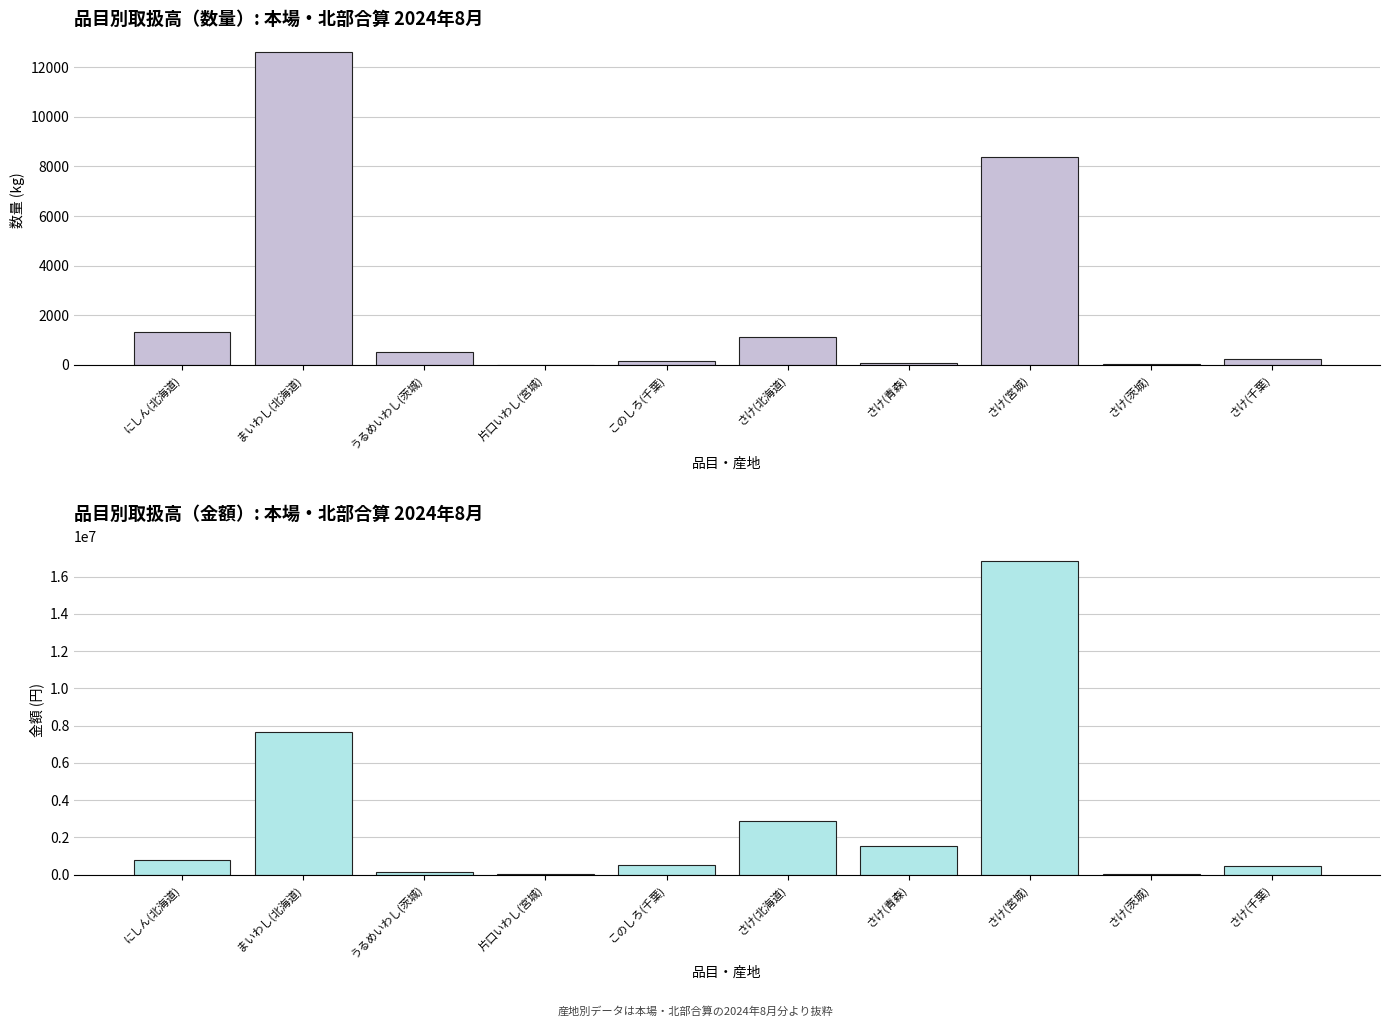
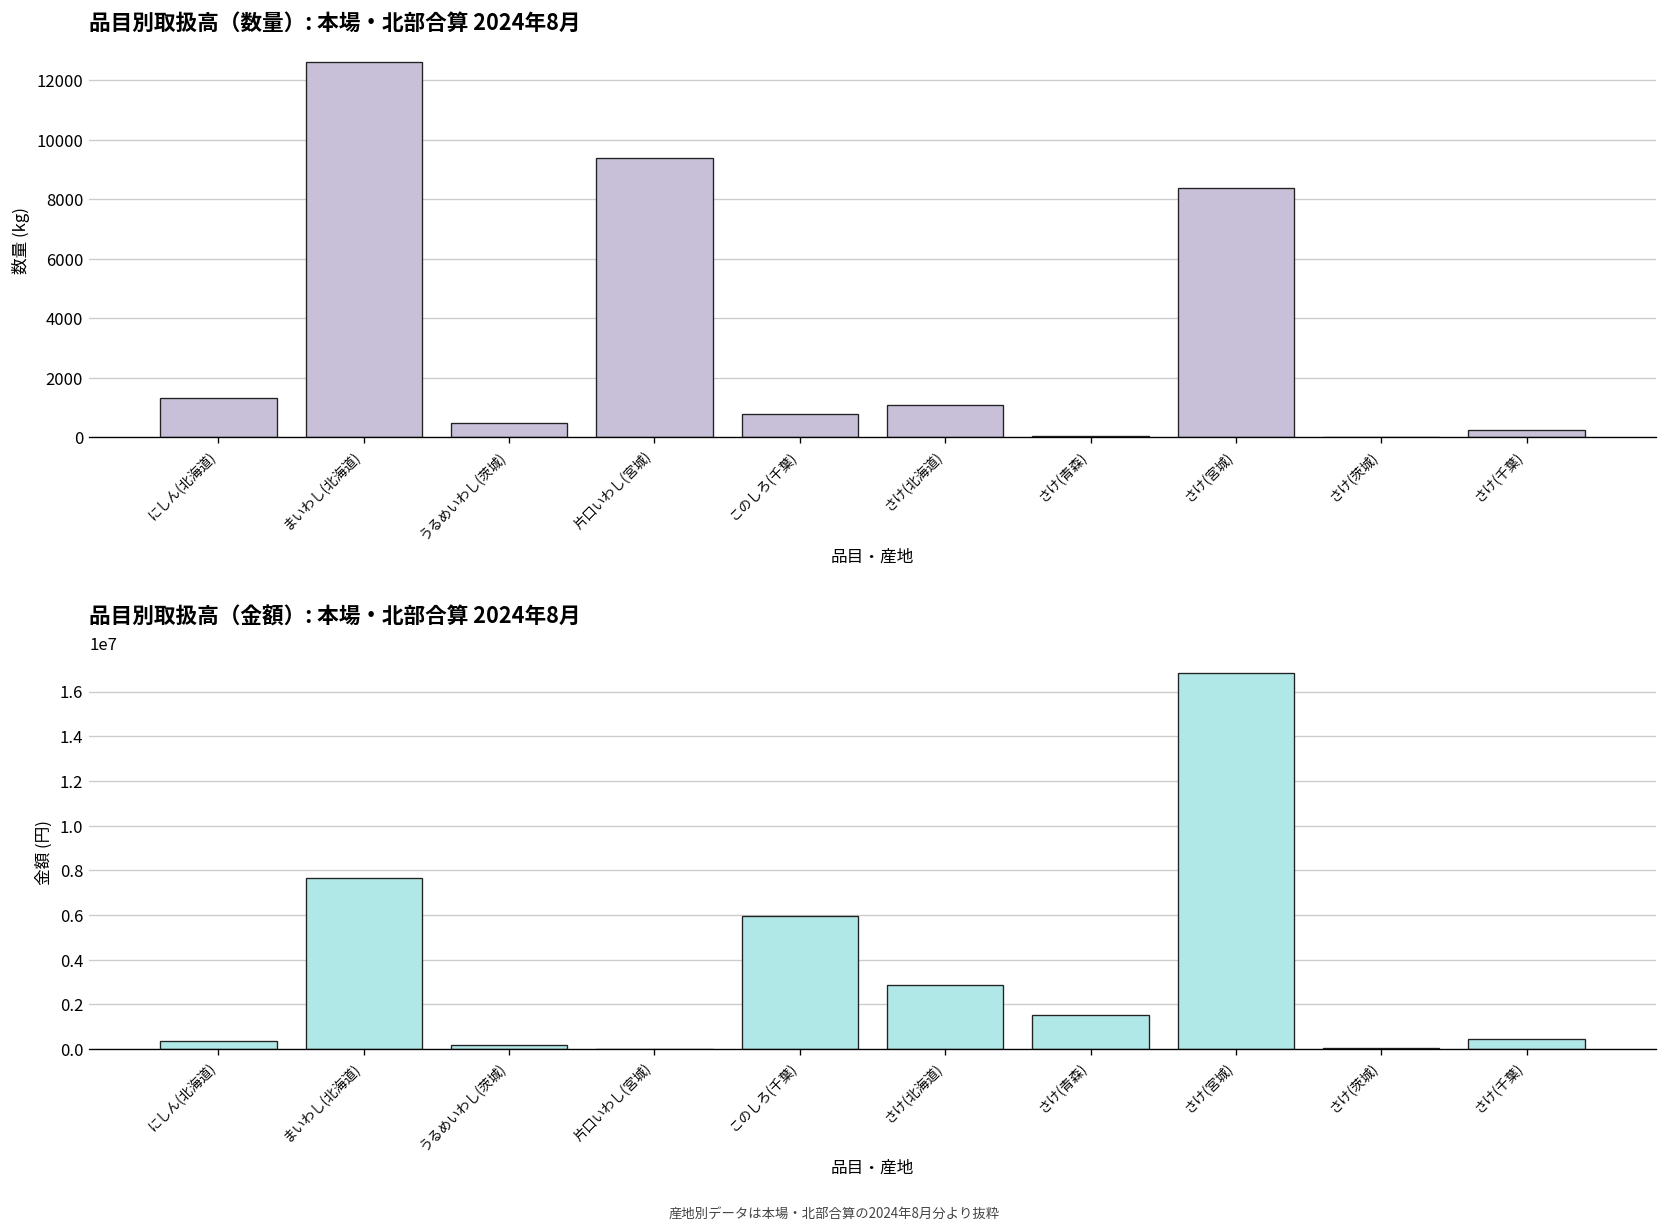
  {
    "品目別取扱高（数量）: 本場・北部合算 2024年8月": {
      "にしん(北海道)": 1300,
      "まいわし(北海道)": 12600,
      "うるめいわし(茨城)": 500,
-     "片口いわし(宮城)": 0,
-     "このしろ(千葉)": 200,
+     "片口いわし(宮城)": 9400,
+     "このしろ(千葉)": 800,
      "さけ(北海道)": 1100,
      "さけ(宮城)": 8400,
      "さけ(千葉)": 200
    },
    "品目別取扱高（金額）: 本場・北部合算 2024年8月": {
-     "にしん(北海道)": 800000,
+     "にしん(北海道)": 400000,
      "まいわし(北海道)": 7600000,
      "うるめいわし(茨城)": 200000,
-     "このしろ(千葉)": 500000,
+     "このしろ(千葉)": 6000000,
      "さけ(北海道)": 2900000,
      "さけ(青森)": 1500000,
      "さけ(宮城)": 16800000,
      "さけ(千葉)": 500000
    }
  }
